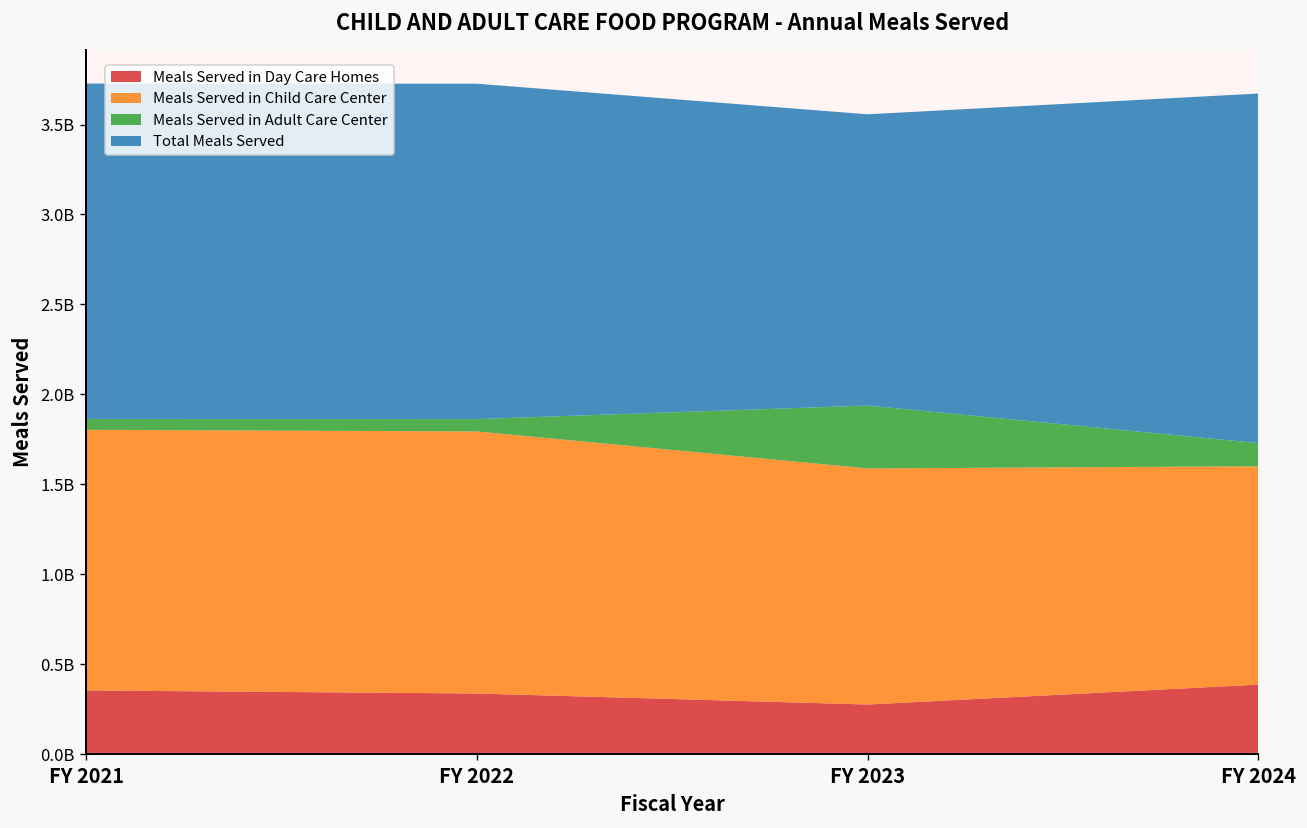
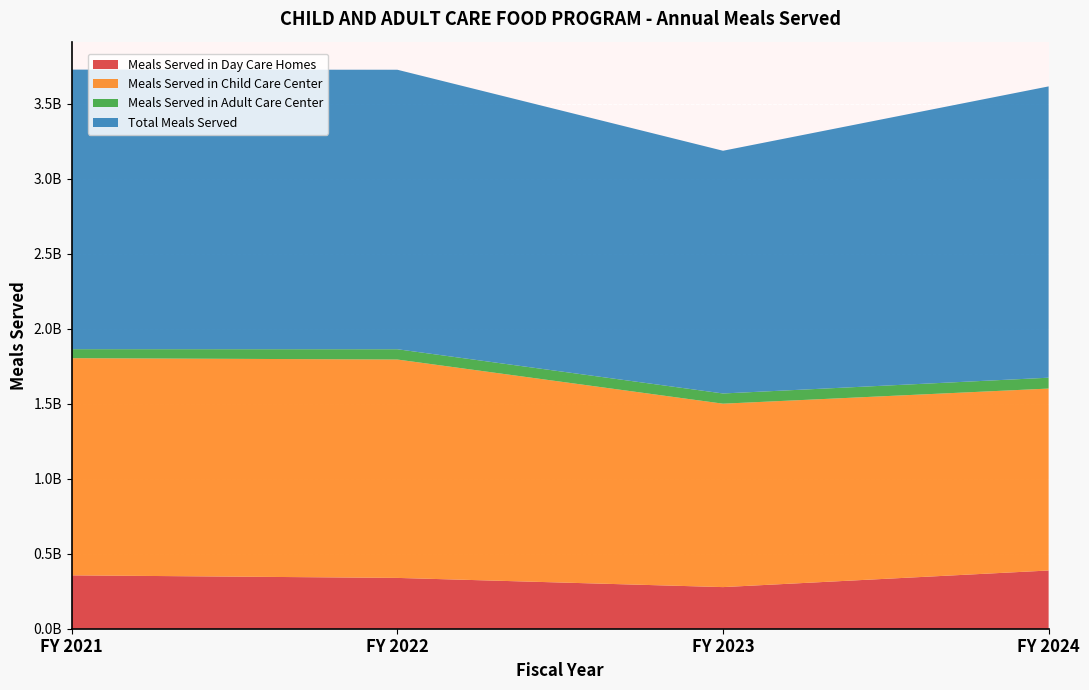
  {
    "Meals Served in Day Care Homes": {
      "FY 2021": 360000000,
      "FY 2022": 340000000,
      "FY 2023": 280000000,
      "FY 2024": 390000000
    },
    "Meals Served in Child Care Center": {
      "FY 2021": 1450000000,
      "FY 2022": 1460000000,
-     "FY 2023": 1310000000,
+     "FY 2023": 1220000000,
      "FY 2024": 1210000000
    },
    "Meals Served in Adult Care Center": {
      "FY 2021": 60000000,
      "FY 2022": 70000000,
-     "FY 2023": 350000000,
-     "FY 2024": 130000000
+     "FY 2023": 70000000,
+     "FY 2024": 70000000
    },
    "Total Meals Served": {
      "FY 2021": 1860000000,
      "FY 2022": 1860000000,
      "FY 2023": 1620000000,
      "FY 2024": 1940000000
    }
  }
